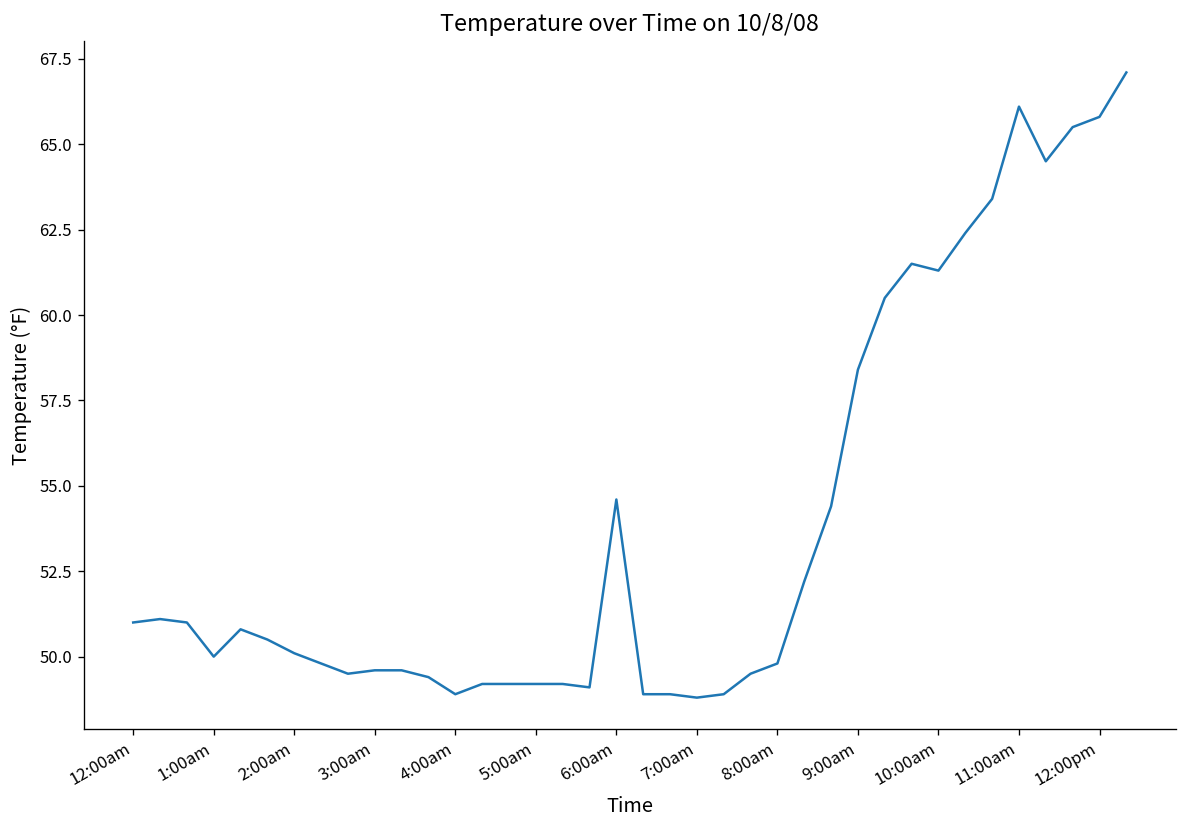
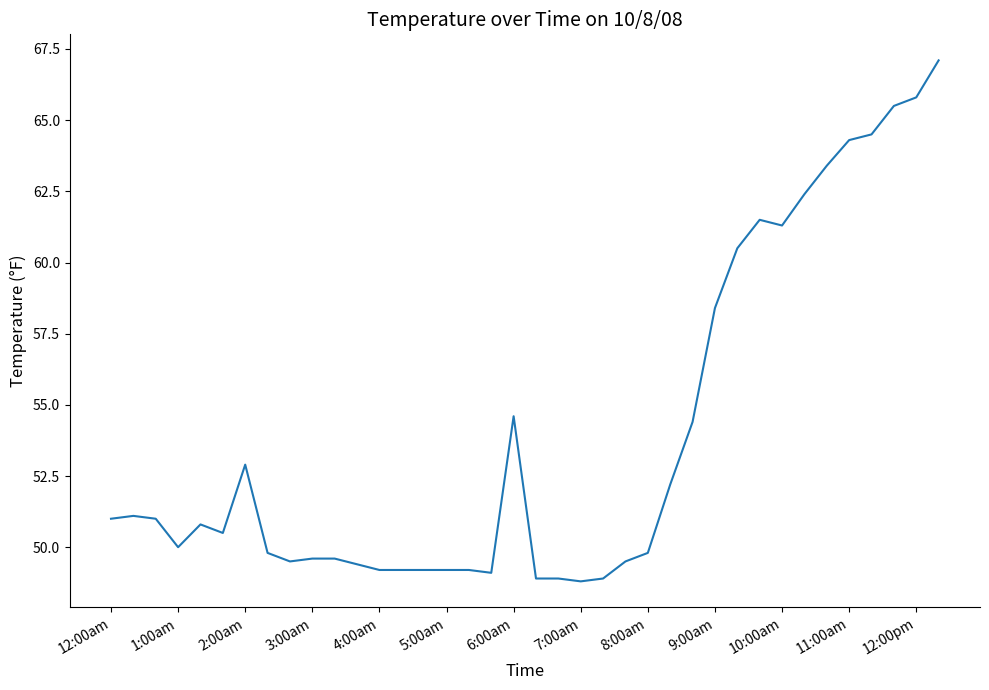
  {
    "12:00am": 51.0,
    "1:00am": 50.0,
-   "2:00am": 50.1,
+   "2:00am": 52.9,
    "3:00am": 49.6,
-   "4:00am": 48.9,
+   "4:00am": 49.2,
    "5:00am": 49.2,
    "6:00am": 54.6,
    "7:00am": 48.8,
    "8:00am": 49.8,
    "9:00am": 58.4,
    "10:00am": 61.3,
-   "11:00am": 66.1,
+   "11:00am": 64.3,
    "12:00pm": 65.8
  }
